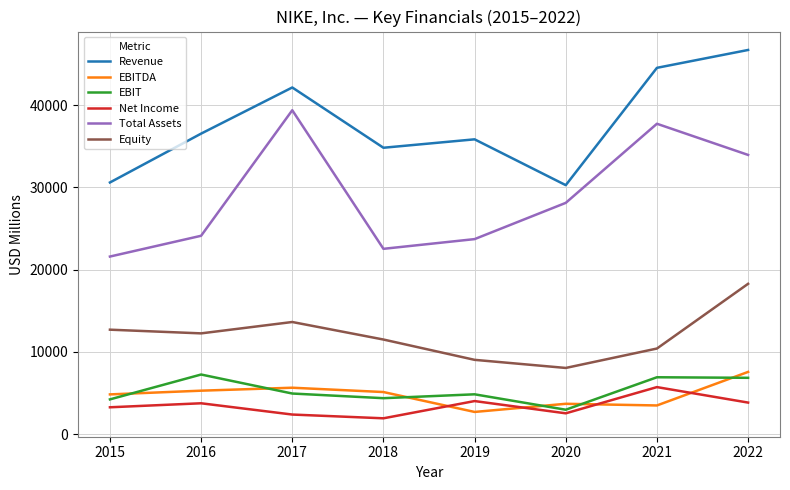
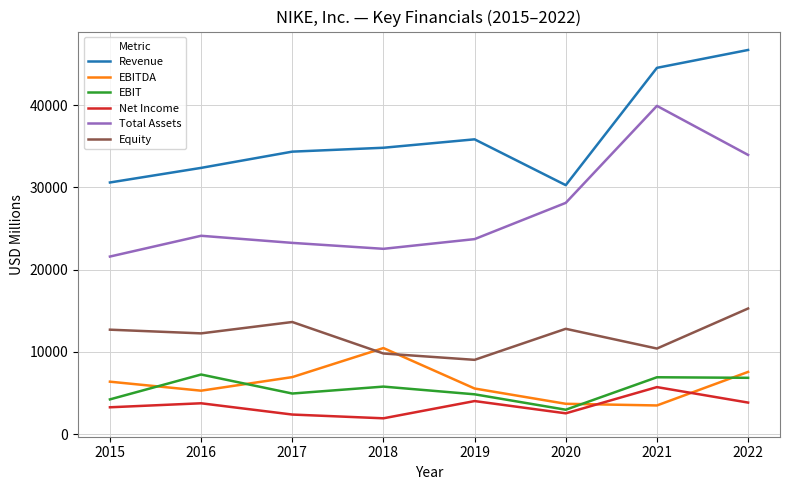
  {
    "Revenue": {
      "2015": 31000,
-     "2016": 37000,
-     "2017": 42000,
+     "2016": 32000,
+     "2017": 34000,
      "2018": 35000,
      "2019": 36000,
      "2020": 30000,
      "2021": 45000,
      "2022": 47000
    },
    "EBITDA": {
-     "2015": 5000,
+     "2015": 6000,
      "2016": 5000,
-     "2017": 6000,
-     "2018": 5000,
-     "2019": 3000,
+     "2017": 7000,
+     "2018": 10000,
+     "2019": 6000,
      "2020": 4000,
      "2021": 3000,
      "2022": 8000
    },
    "EBIT": {
      "2015": 4000,
      "2016": 7000,
      "2017": 5000,
-     "2018": 4000,
+     "2018": 6000,
      "2019": 5000,
      "2020": 3000,
      "2021": 7000,
      "2022": 7000
    },
    "Net Income": {
      "2015": 3000,
      "2016": 4000,
      "2017": 2000,
      "2018": 2000,
      "2019": 4000,
      "2020": 3000,
      "2021": 6000,
      "2022": 4000
    },
    "Total Assets": {
      "2015": 22000,
      "2016": 24000,
-     "2017": 39000,
+     "2017": 23000,
      "2018": 23000,
      "2019": 24000,
      "2020": 28000,
-     "2021": 38000,
+     "2021": 40000,
      "2022": 34000
    },
    "Equity": {
      "2015": 13000,
      "2016": 12000,
      "2017": 14000,
-     "2018": 12000,
+     "2018": 10000,
      "2019": 9000,
-     "2020": 8000,
+     "2020": 13000,
      "2021": 10000,
-     "2022": 18000
+     "2022": 15000
    }
  }
